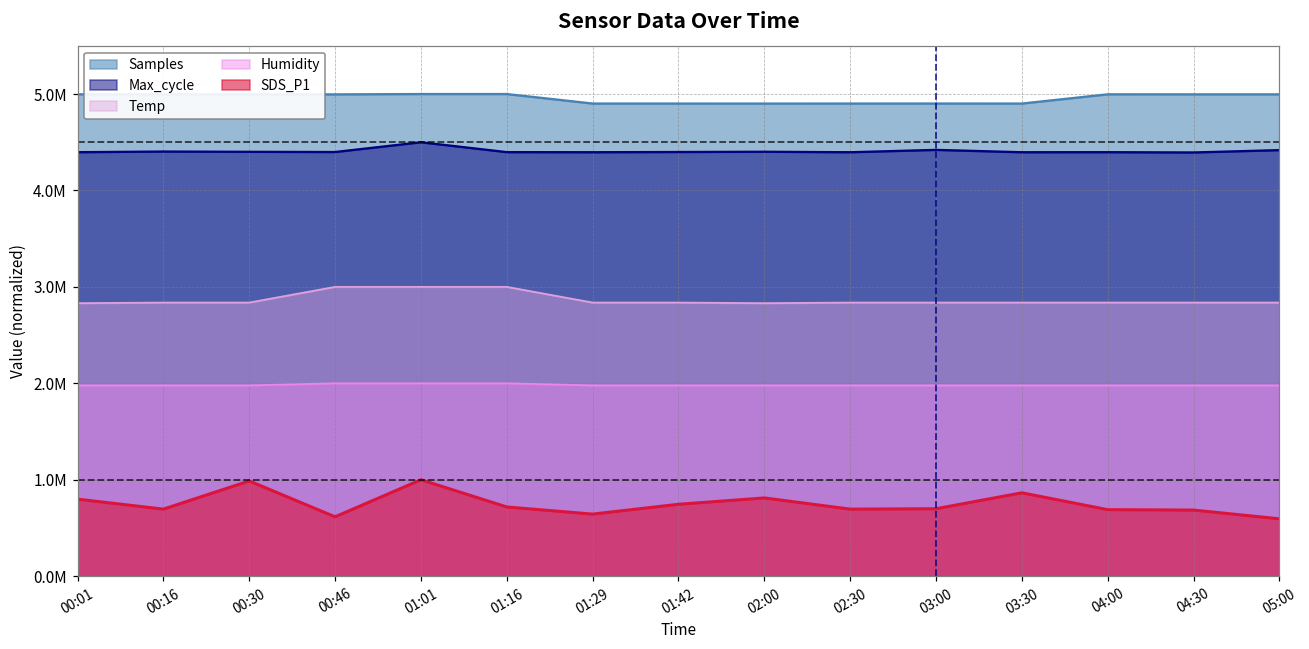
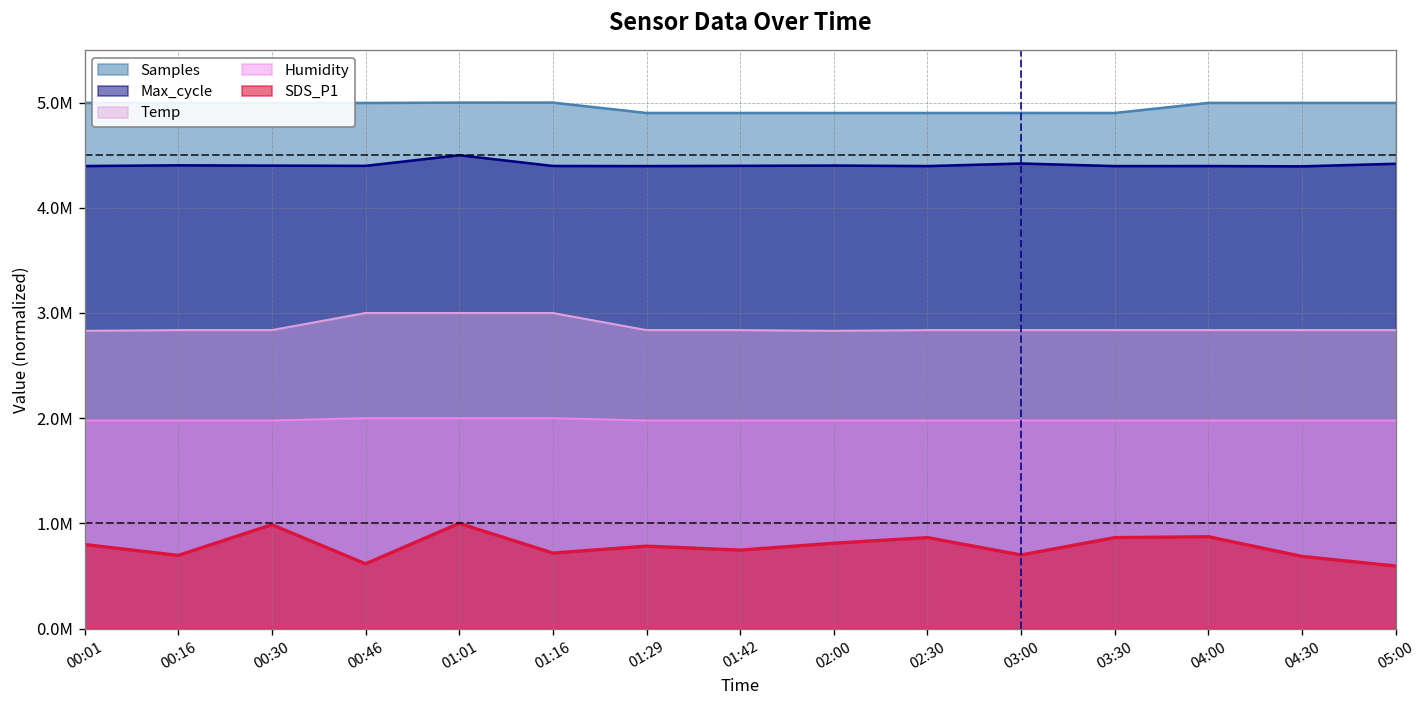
  {
    "Samples": {
      "00:01": 5000000,
      "00:46": 5000000,
      "01:01": 5000000,
      "01:16": 5000000,
      "01:29": 4900000,
      "01:42": 4900000,
      "02:00": 4900000,
      "02:30": 4900000,
      "03:00": 4900000,
      "03:30": 4900000,
      "04:00": 5000000,
      "04:30": 5000000,
      "05:00": 5000000
    },
    "Max_cycle": {
      "00:01": 4400000,
      "00:16": 4400000,
      "00:30": 4400000,
      "00:46": 4400000,
      "01:01": 4500000,
      "01:16": 4400000,
      "01:29": 4400000,
      "01:42": 4400000,
      "02:00": 4400000,
      "02:30": 4400000,
      "03:00": 4400000,
      "03:30": 4400000,
      "04:00": 4400000,
      "04:30": 4400000,
      "05:00": 4400000
    },
    "SDS_P1": {
      "00:01": 800000,
      "00:16": 700000,
      "00:30": 1000000,
      "00:46": 600000,
      "01:01": 1000000,
      "01:16": 700000,
-     "01:29": 600000,
+     "01:29": 800000,
      "01:42": 700000,
      "02:00": 800000,
-     "02:30": 700000,
+     "02:30": 900000,
      "03:00": 700000,
      "03:30": 900000,
-     "04:00": 700000,
+     "04:00": 900000,
      "04:30": 700000,
      "05:00": 600000
    }
  }
